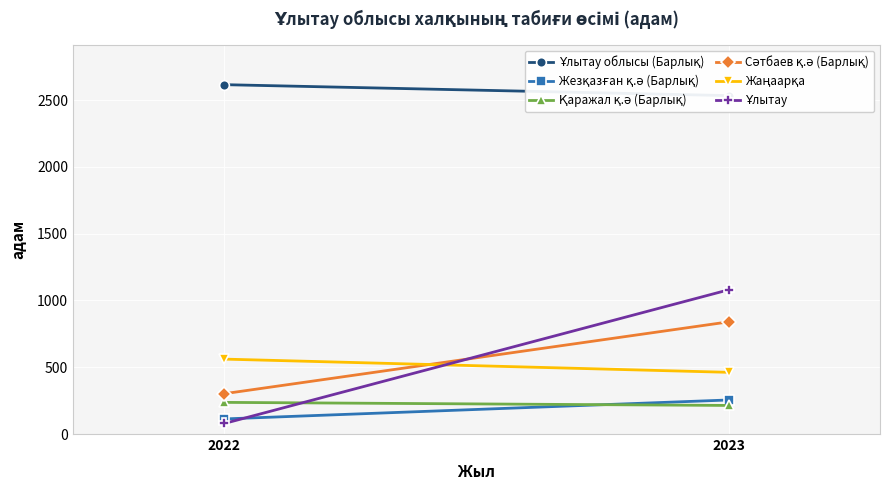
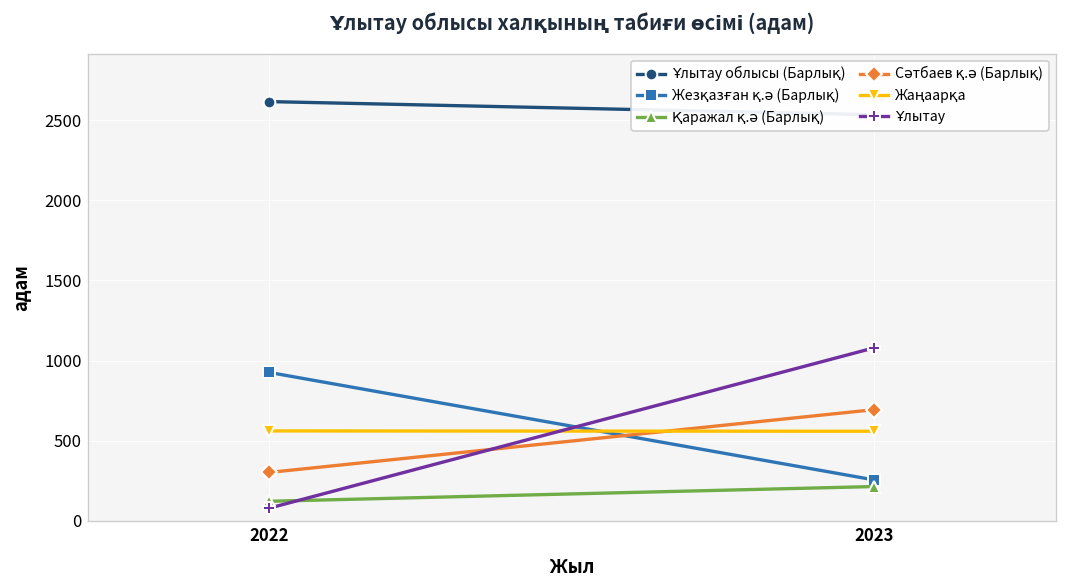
  {
    "Ұлытау облысы (Барлық)": {
      "2022": 2620
    },
    "Жезқазған қ.ә (Барлық)": {
-     "2022": 110,
+     "2022": 930,
      "2023": 260
    },
    "Қаражал қ.ә (Барлық)": {
-     "2022": 240,
+     "2022": 120,
      "2023": 210
    },
    "Сәтбаев қ.ә (Барлық)": {
      "2022": 300,
-     "2023": 840
+     "2023": 690
    },
    "Жаңаарқа": {
      "2022": 560,
-     "2023": 460
+     "2023": 560
    },
    "Ұлытау": {
      "2022": 80,
      "2023": 1080
    }
  }
